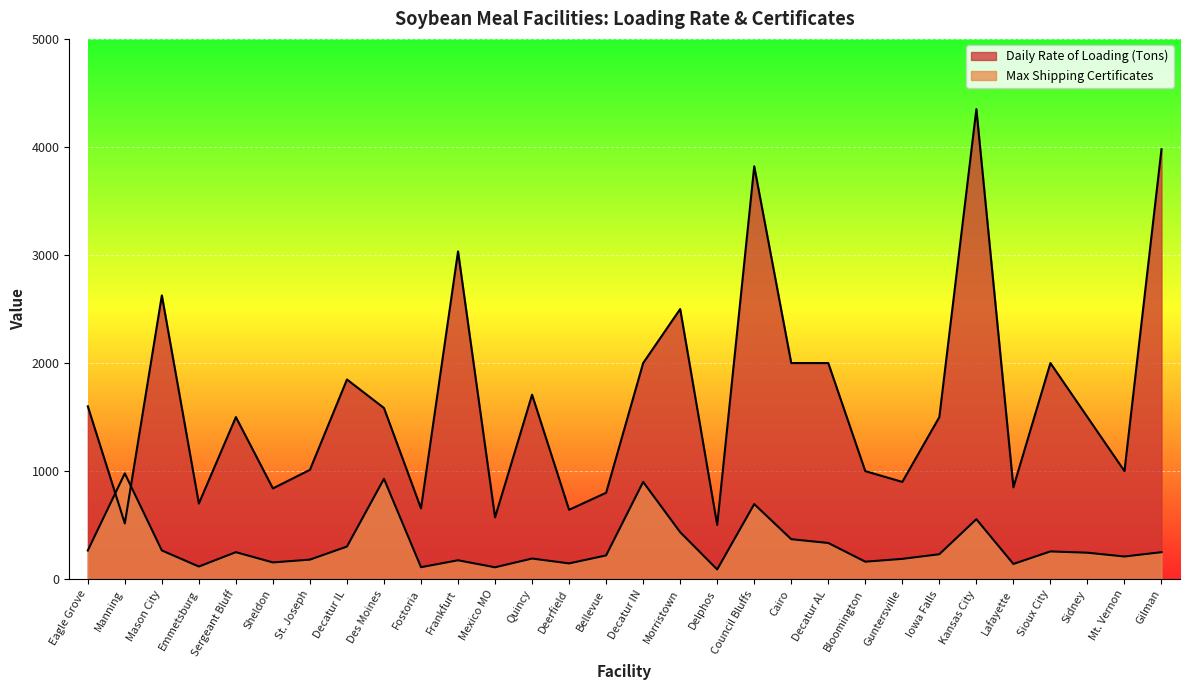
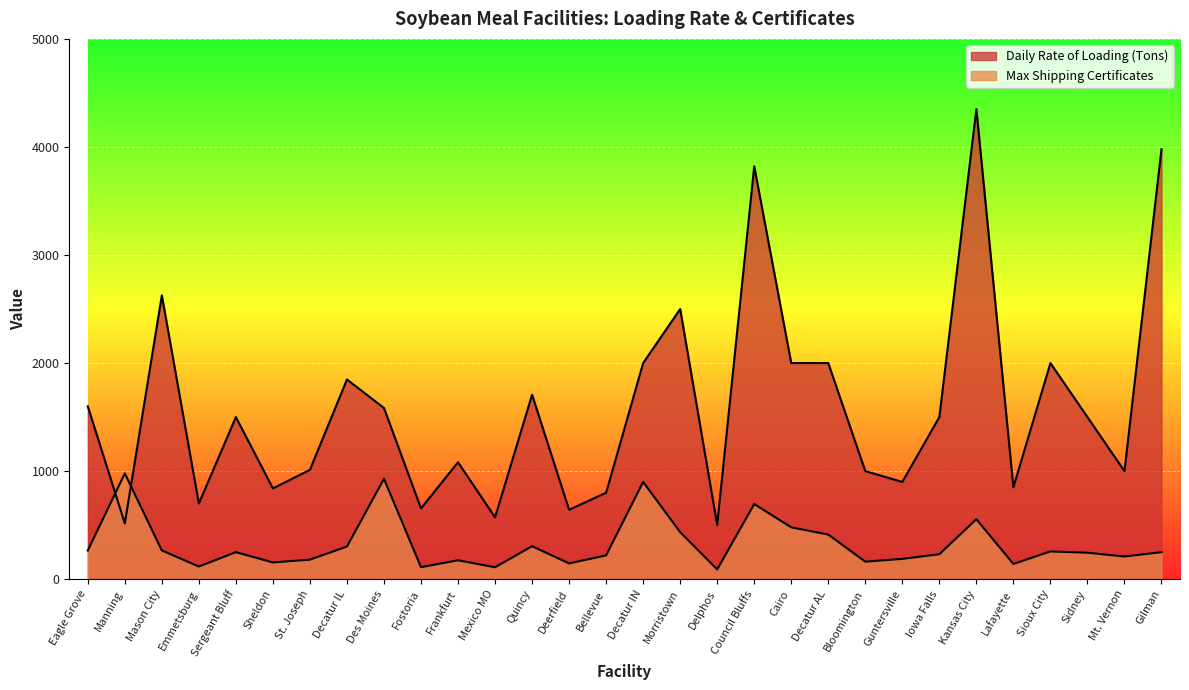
  {
    "Daily Rate of Loading (Tons)": {
      "Eagle Grove": 1600,
      "Manning": 520,
      "Mason City": 2630,
      "Emmetsburg": 700,
      "Sergeant Bluff": 1500,
      "Sheldon": 840,
      "St. Joseph": 1010,
      "Decatur IL": 1850,
      "Des Moines": 1580,
      "Fostoria": 660,
-     "Frankfurt": 3030,
+     "Frankfurt": 1080,
      "Mexico MO": 570,
      "Quincy": 1710,
      "Deerfield": 640,
      "Bellevue": 800,
      "Decatur IN": 2000,
      "Morristown": 2500,
      "Delphos": 500,
      "Council Bluffs": 3820,
      "Cairo": 2000,
      "Decatur AL": 2000,
      "Bloomington": 1000,
      "Guntersville": 900,
      "Iowa Falls": 1500,
      "Kansas City": 4350,
      "Lafayette": 850,
      "Sioux City": 2000,
      "Sidney": 1500,
      "Mt. Vernon": 1000,
      "Gilman": 3980
    },
    "Max Shipping Certificates": {
      "Eagle Grove": 270,
      "Manning": 980,
      "Mason City": 270,
      "Emmetsburg": 120,
      "Sergeant Bluff": 250,
      "Sheldon": 160,
      "St. Joseph": 180,
      "Decatur IL": 300,
      "Des Moines": 930,
      "Fostoria": 110,
      "Frankfurt": 180,
      "Mexico MO": 110,
-     "Quincy": 190,
+     "Quincy": 310,
      "Deerfield": 150,
      "Bellevue": 220,
      "Decatur IN": 900,
      "Morristown": 440,
      "Delphos": 90,
      "Council Bluffs": 700,
-     "Cairo": 370,
-     "Decatur AL": 340,
+     "Cairo": 480,
+     "Decatur AL": 410,
      "Bloomington": 160,
      "Guntersville": 190,
      "Iowa Falls": 230,
      "Kansas City": 560,
      "Lafayette": 140,
      "Sioux City": 260,
      "Sidney": 250,
      "Mt. Vernon": 210,
      "Gilman": 250
    }
  }
